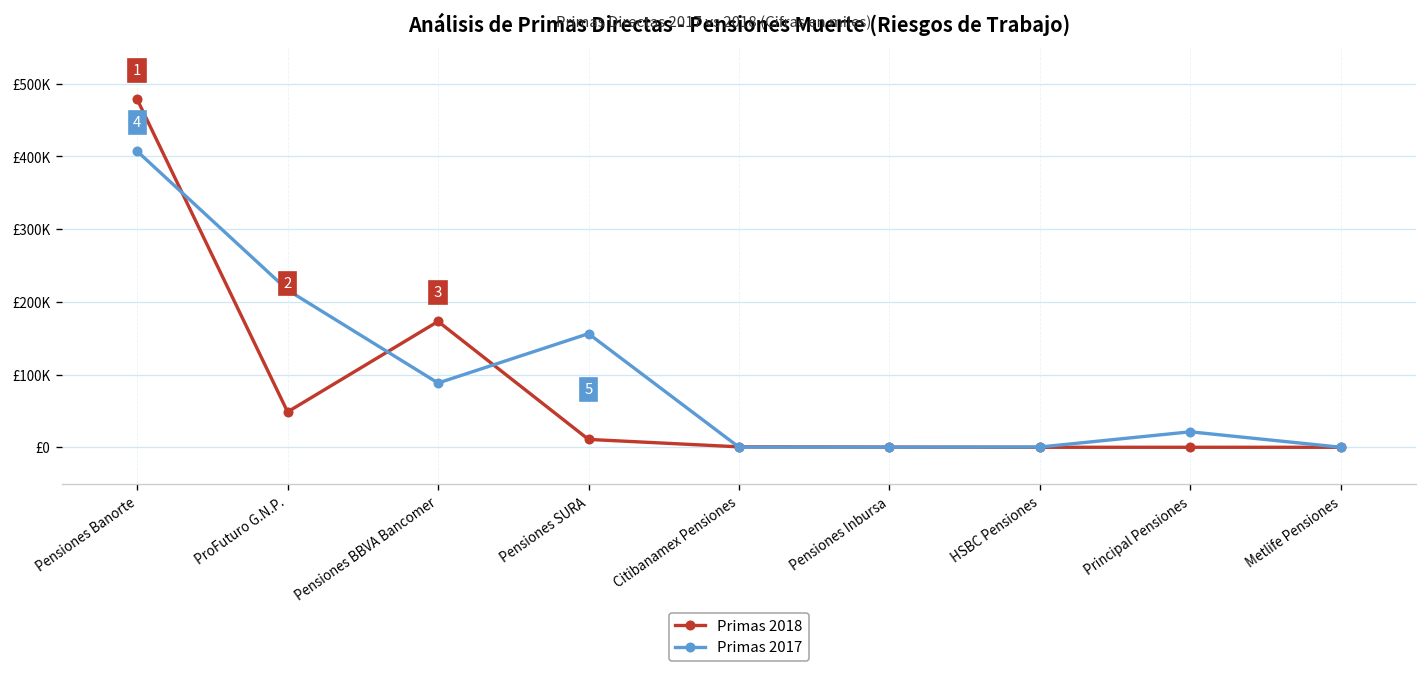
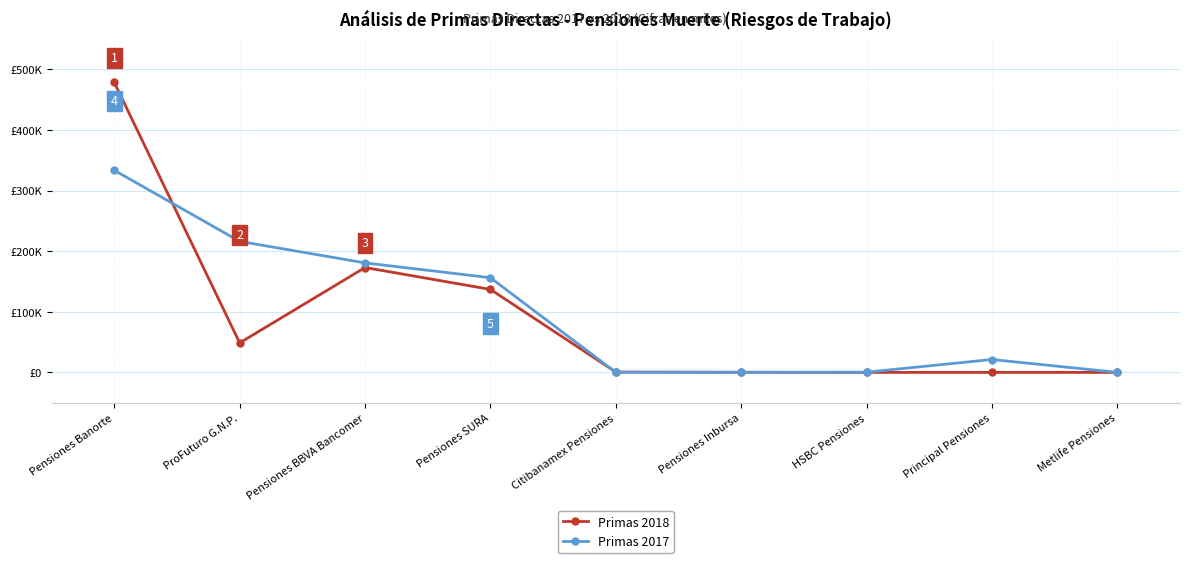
  {
    "Primas 2018": {
      "ProFuturo G.N.P.": "£50000",
      "Pensiones BBVA Bancomer": "£170000",
-     "Pensiones SURA": "£10000",
+     "Pensiones SURA": "£140000",
      "Principal Pensiones": "£0"
    },
    "Primas 2017": {
-     "Pensiones Banorte": "£410000",
-     "Pensiones BBVA Bancomer": "£90000",
+     "Pensiones Banorte": "£330000",
+     "Pensiones BBVA Bancomer": "£180000",
      "Pensiones SURA": "£160000",
      "Principal Pensiones": "£20000"
    }
  }
